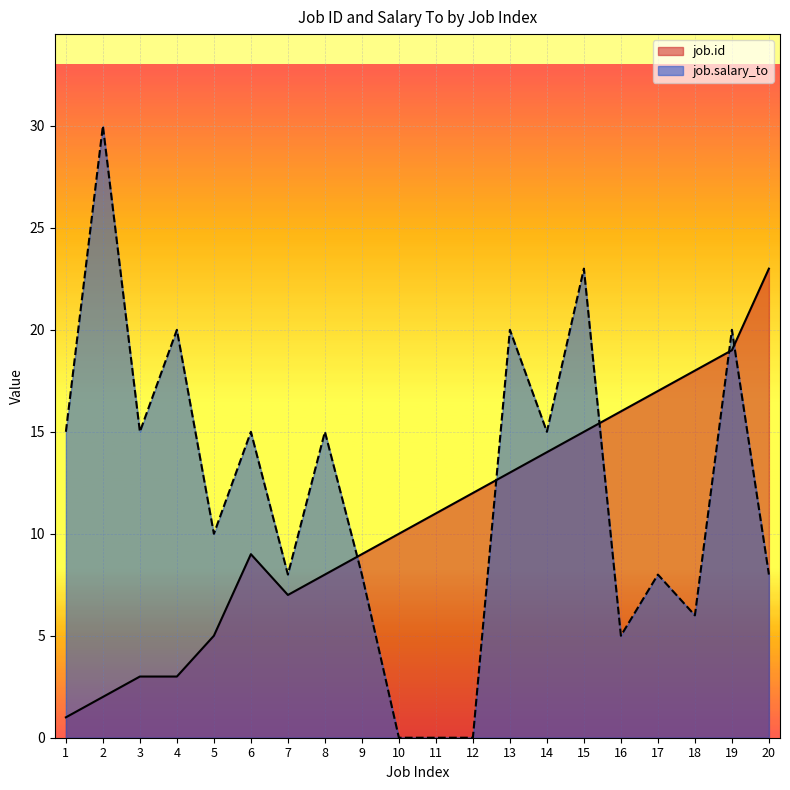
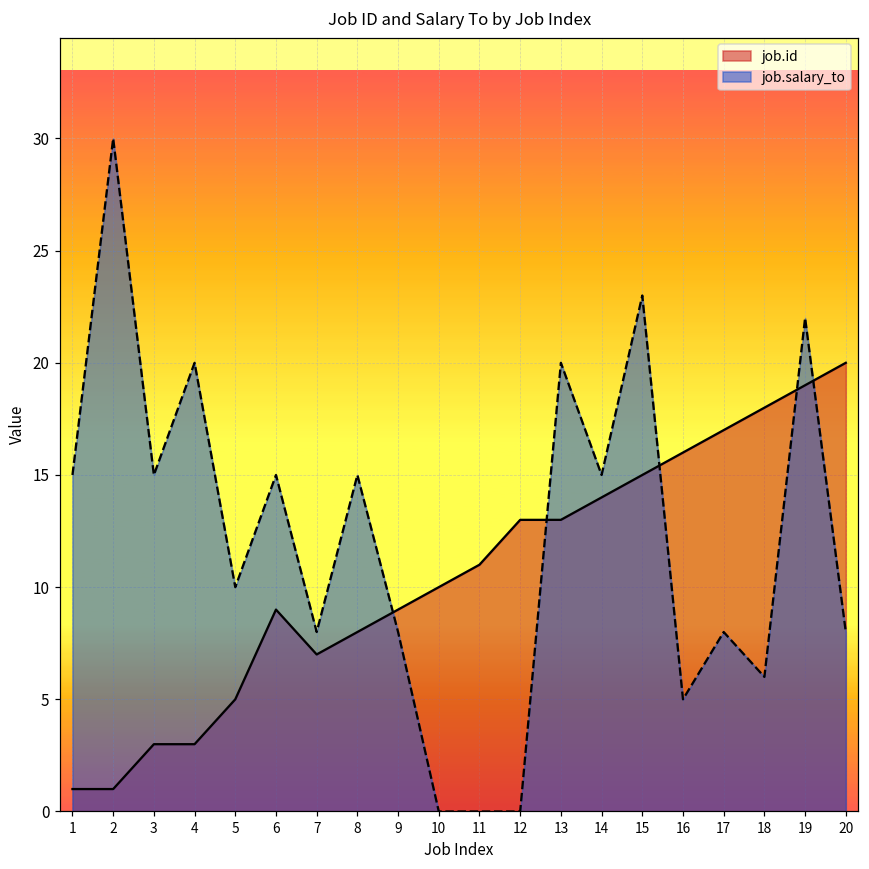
  {
    "job.id": {
      "1": 1,
-     "2": 2,
+     "2": 1,
      "3": 3,
      "4": 3,
      "5": 5,
      "6": 9,
      "7": 7,
      "8": 8,
      "9": 9,
      "10": 10,
      "11": 11,
-     "12": 12,
+     "12": 13,
      "13": 13,
      "14": 14,
      "15": 15,
      "16": 16,
      "17": 17,
      "18": 18,
      "19": 19,
-     "20": 23
+     "20": 20
    },
    "job.salary_to": {
      "1": 15,
      "2": 30,
      "3": 15,
      "4": 20,
      "5": 10,
      "6": 15,
      "7": 8,
      "8": 15,
      "9": 8,
      "10": 0,
      "11": 0,
      "12": 0,
      "13": 20,
      "14": 15,
      "15": 23,
      "16": 5,
      "17": 8,
      "18": 6,
-     "19": 20,
+     "19": 22,
      "20": 8
    }
  }
